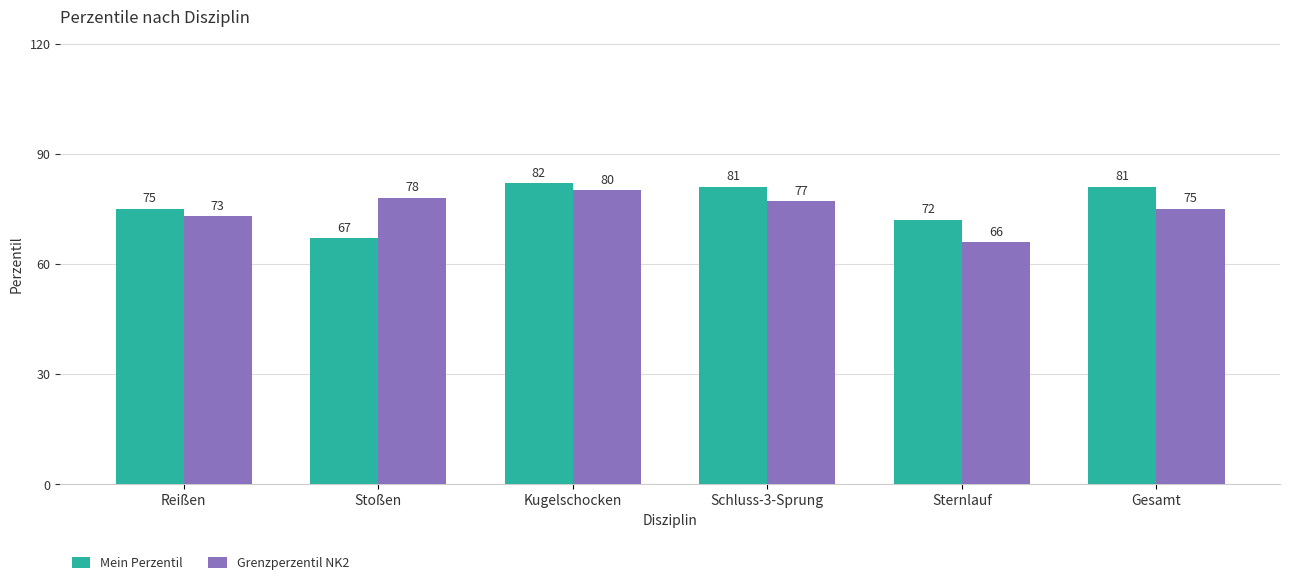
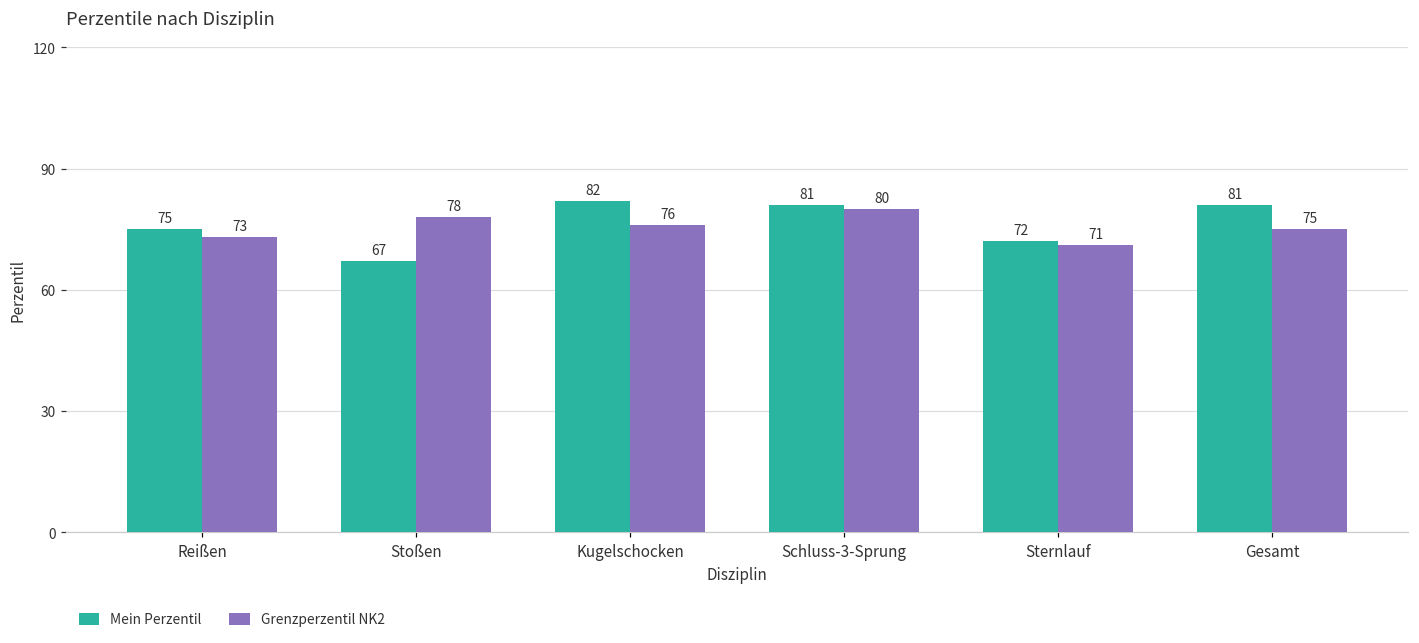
  {
    "Mein Perzentil": {
      "Reißen": 75,
      "Stoßen": 67,
      "Kugelschocken": 82,
      "Schluss-3-Sprung": 81,
      "Sternlauf": 72,
      "Gesamt": 81
    },
    "Grenzperzentil NK2": {
      "Reißen": 73,
      "Stoßen": 78,
-     "Kugelschocken": 80,
-     "Schluss-3-Sprung": 77,
-     "Sternlauf": 66,
+     "Kugelschocken": 76,
+     "Schluss-3-Sprung": 80,
+     "Sternlauf": 71,
      "Gesamt": 75
    }
  }
